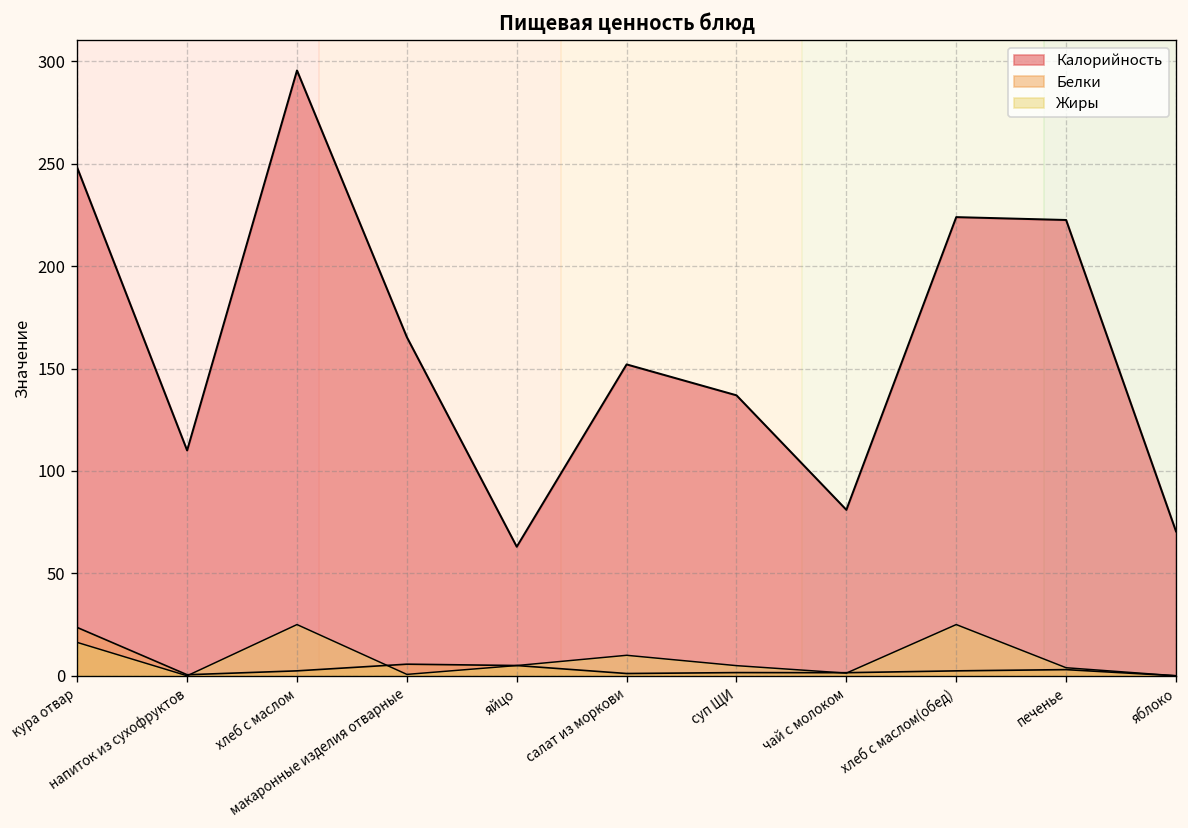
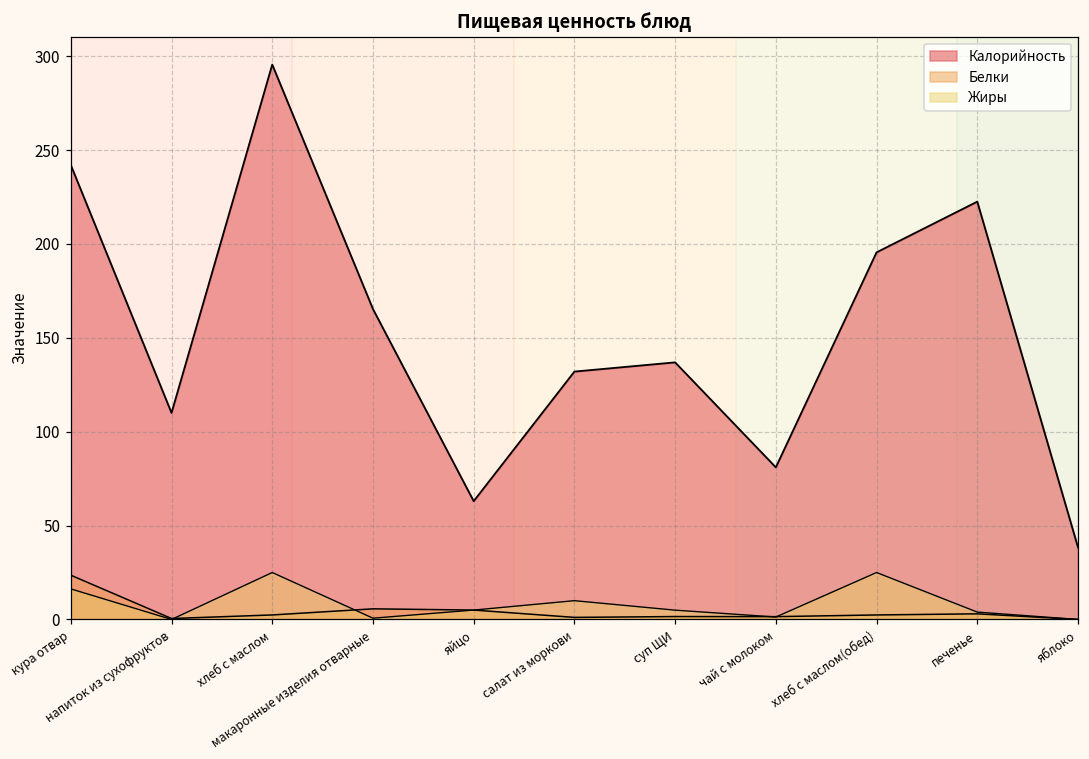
  {
    "Калорийность": {
-     "кура отвар": 248,
+     "кура отвар": 242,
      "напиток из сухофруктов": 110,
      "хлеб с маслом": 296,
      "макаронные изделия отварные": 165,
      "яйцо": 63,
-     "салат из моркови": 152,
+     "салат из моркови": 132,
      "суп ЩИ": 137,
      "чай с молоком": 81,
-     "хлеб с маслом(обед)": 224,
+     "хлеб с маслом(обед)": 196,
      "печенье": 223,
-     "яблоко": 71
+     "яблоко": 38
    }
  }
